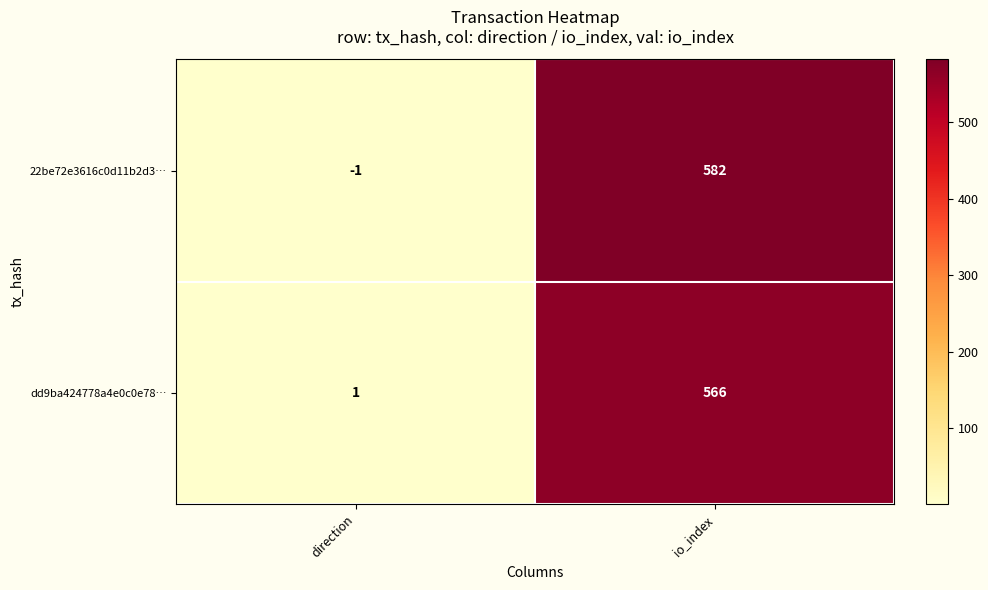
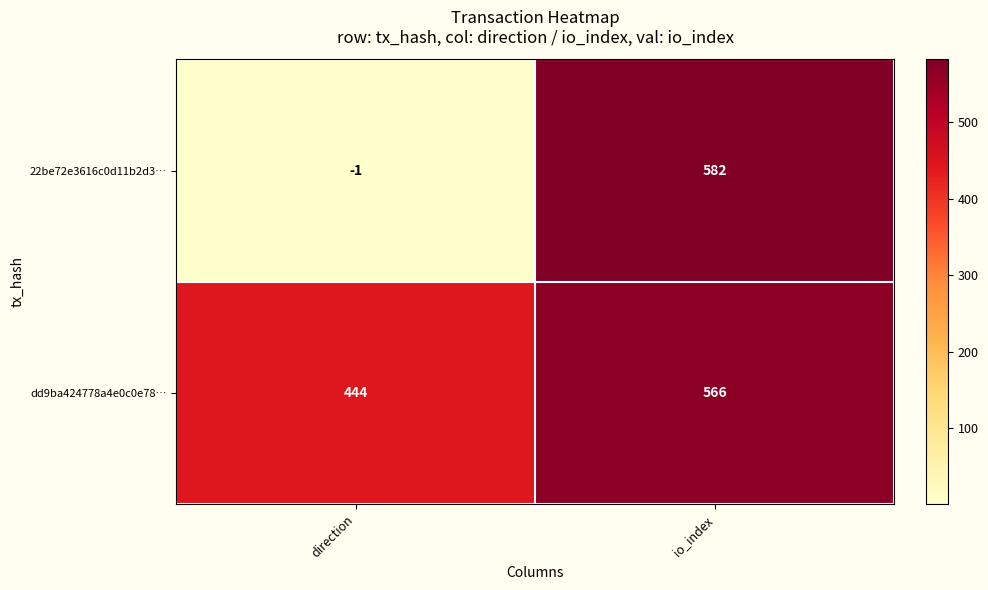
  {
    "22be72e3616c0d11b2d3…": {
      "direction": -1,
      "io_index": 582
    },
    "dd9ba424778a4e0c0e78…": {
-     "direction": 1,
+     "direction": 444,
      "io_index": 566
    }
  }
